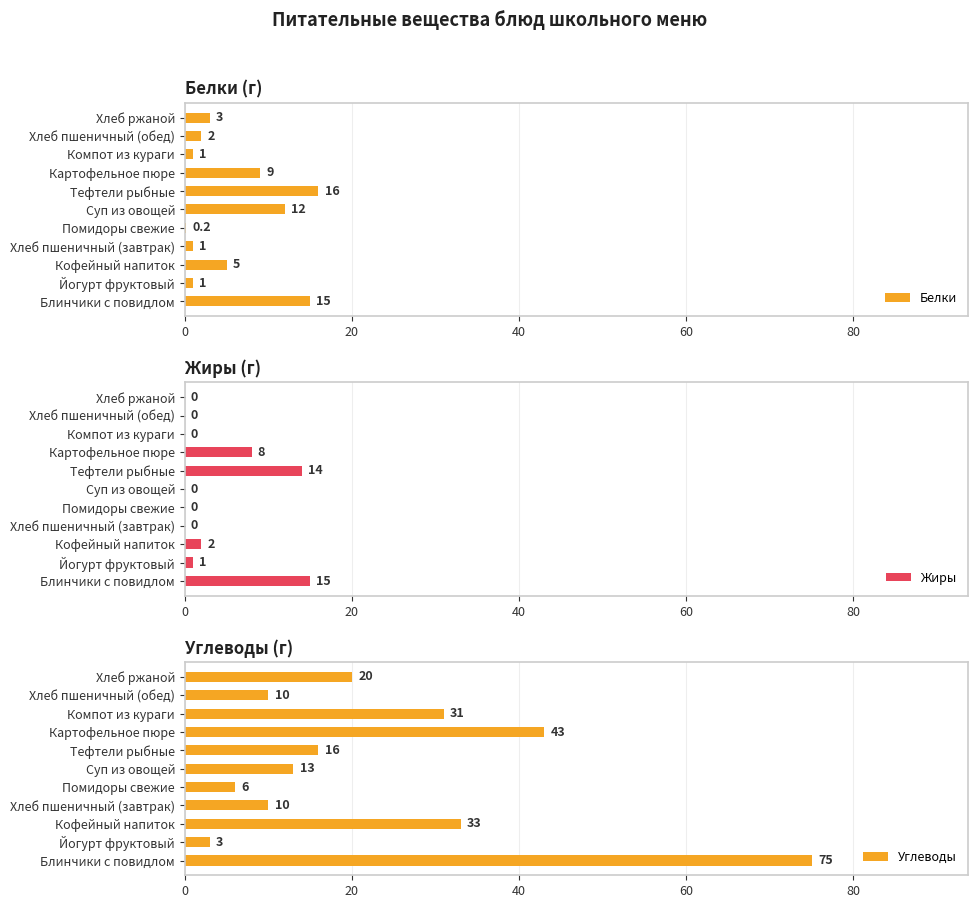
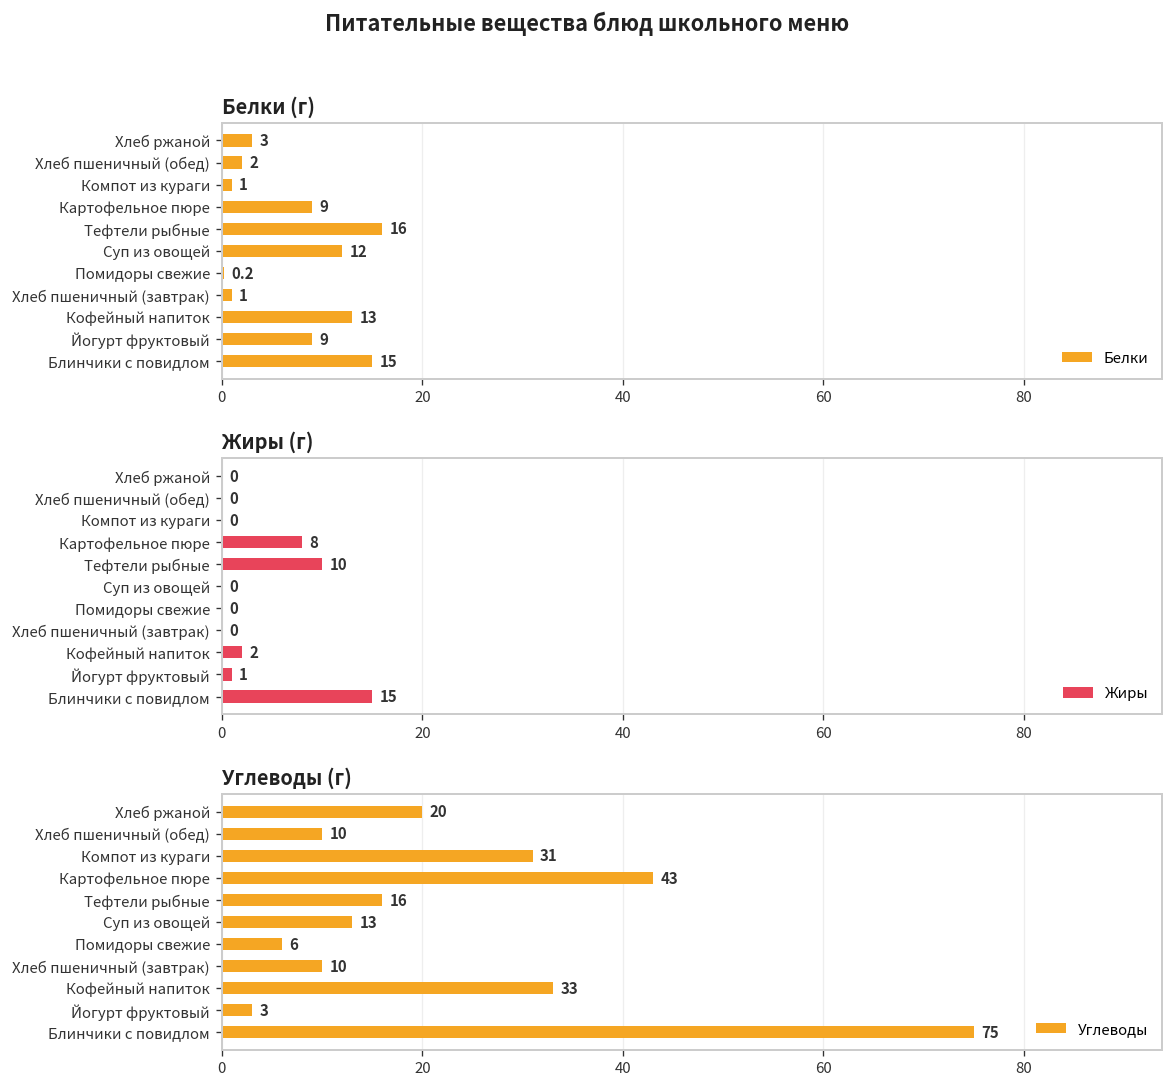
  {
    "Белки (г)": {
      "Хлеб ржаной": 3,
      "Хлеб пшеничный (обед)": 2,
      "Компот из кураги": 1,
      "Картофельное пюре": 9,
      "Тефтели рыбные": 16,
      "Суп из овощей": 12,
      "Помидоры свежие": 0.2,
      "Хлеб пшеничный (завтрак)": 1,
-     "Кофейный напиток": 5,
-     "Йогурт фруктовый": 1,
+     "Кофейный напиток": 13,
+     "Йогурт фруктовый": 9,
      "Блинчики с повидлом": 15
    },
    "Жиры (г)": {
      "Хлеб ржаной": 0,
      "Хлеб пшеничный (обед)": 0,
      "Компот из кураги": 0,
      "Картофельное пюре": 8,
-     "Тефтели рыбные": 14,
+     "Тефтели рыбные": 10,
      "Суп из овощей": 0,
      "Помидоры свежие": 0,
      "Хлеб пшеничный (завтрак)": 0,
      "Кофейный напиток": 2,
      "Йогурт фруктовый": 1,
      "Блинчики с повидлом": 15
    },
    "Углеводы (г)": {
      "Хлеб ржаной": 20,
      "Хлеб пшеничный (обед)": 10,
      "Компот из кураги": 31,
      "Картофельное пюре": 43,
      "Тефтели рыбные": 16,
      "Суп из овощей": 13,
      "Помидоры свежие": 6,
      "Хлеб пшеничный (завтрак)": 10,
      "Кофейный напиток": 33,
      "Йогурт фруктовый": 3,
      "Блинчики с повидлом": 75
    }
  }
